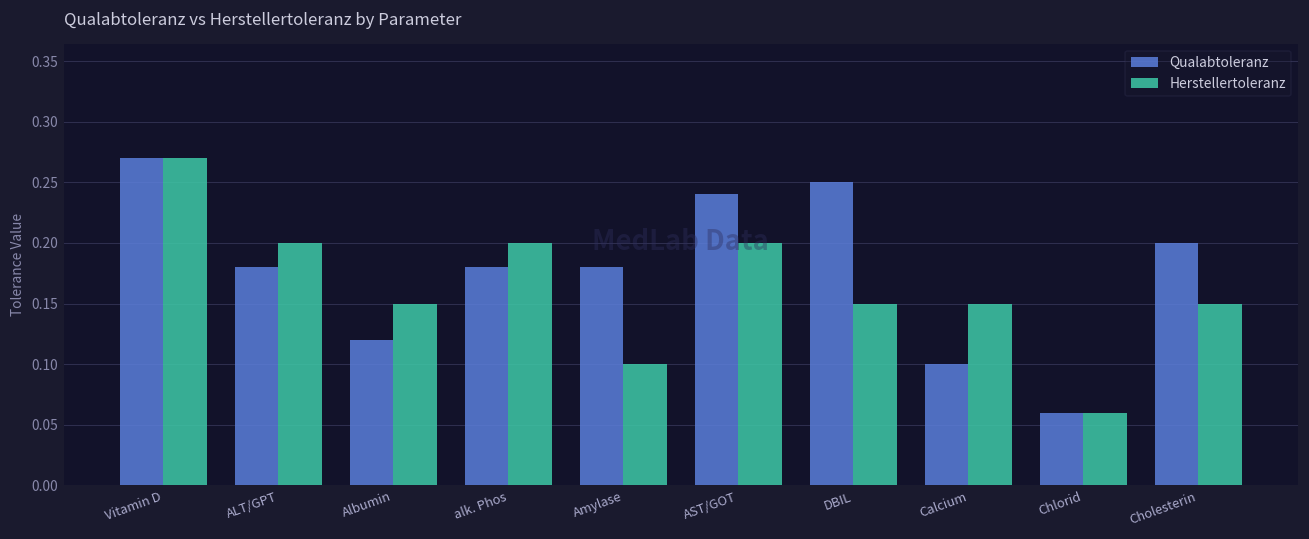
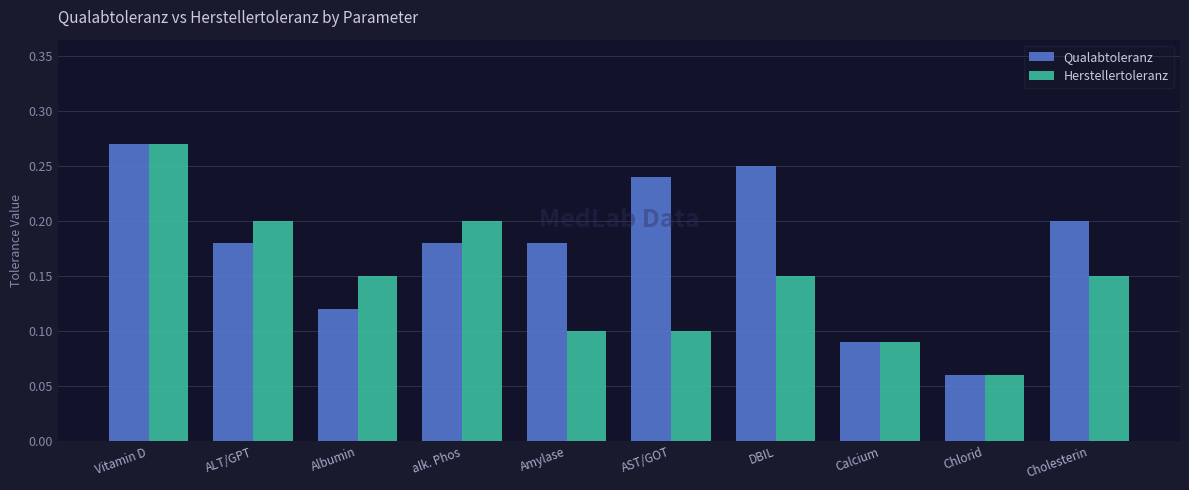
  {
    "Qualabtoleranz": {
      "Vitamin D": 0.27,
      "ALT/GPT": 0.18,
      "Albumin": 0.12,
      "alk. Phos": 0.18,
      "Amylase": 0.18,
      "AST/GOT": 0.24,
      "DBIL": 0.25,
-     "Calcium": 0.10,
+     "Calcium": 0.09,
      "Chlorid": 0.06,
      "Cholesterin": 0.20
    },
    "Herstellertoleranz": {
      "Vitamin D": 0.27,
      "ALT/GPT": 0.20,
      "Albumin": 0.15,
      "alk. Phos": 0.20,
      "Amylase": 0.10,
-     "AST/GOT": 0.2,
+     "AST/GOT": 0.1,
      "DBIL": 0.15,
-     "Calcium": 0.15,
+     "Calcium": 0.09,
      "Chlorid": 0.06,
      "Cholesterin": 0.15
    }
  }
